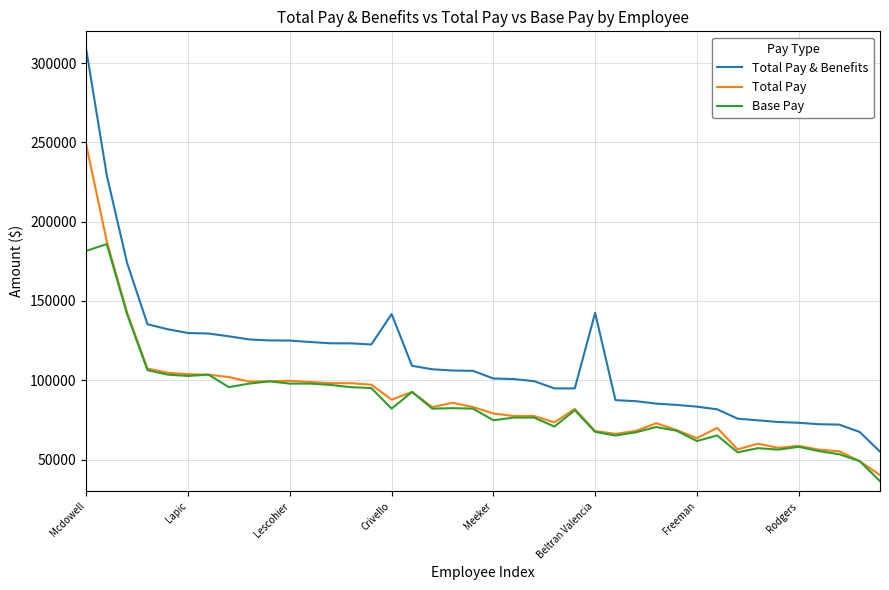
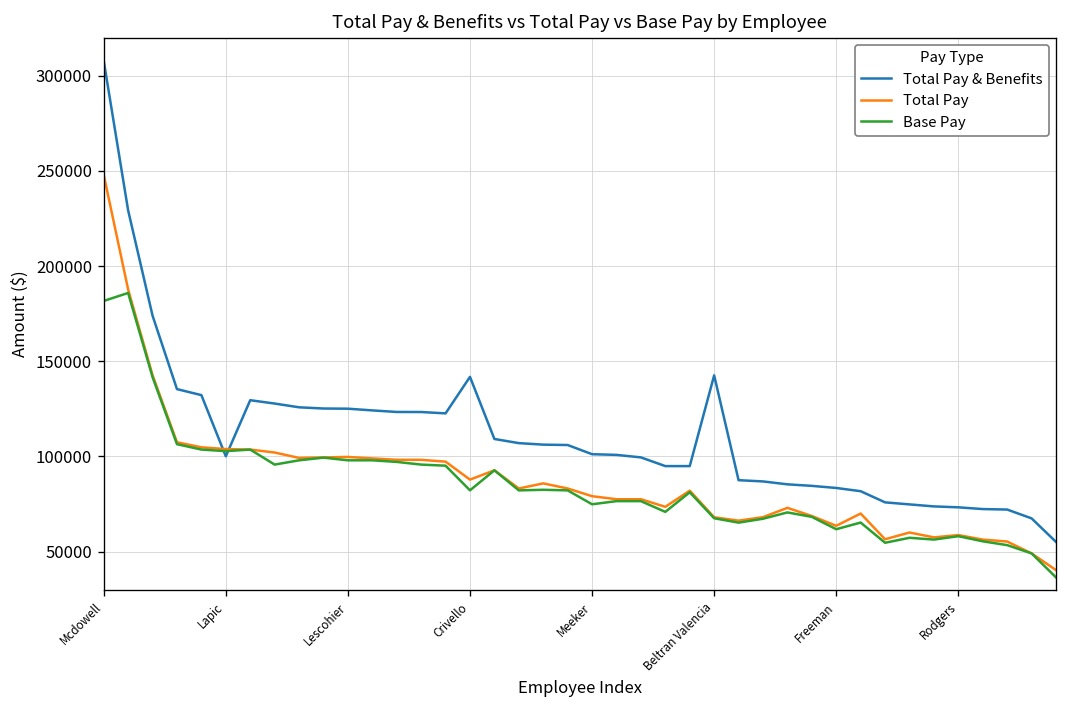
  {
    "Total Pay & Benefits": {
      "Mcdowell": 308000,
-     "Lapic": 130000,
+     "Lapic": 100000,
      "Lescohier": 125000,
      "Crivello": 142000,
      "Meeker": 101000,
      "Beltran Valencia": 143000,
      "Freeman": 83000,
      "Rodgers": 73000
    },
    "Total Pay": {
      "Mcdowell": 248000,
      "Lescohier": 100000,
      "Crivello": 88000,
      "Meeker": 79000,
      "Freeman": 64000
    },
    "Base Pay": {
      "Mcdowell": 182000,
      "Lescohier": 98000,
      "Crivello": 82000,
      "Meeker": 75000,
      "Freeman": 62000
    }
  }
